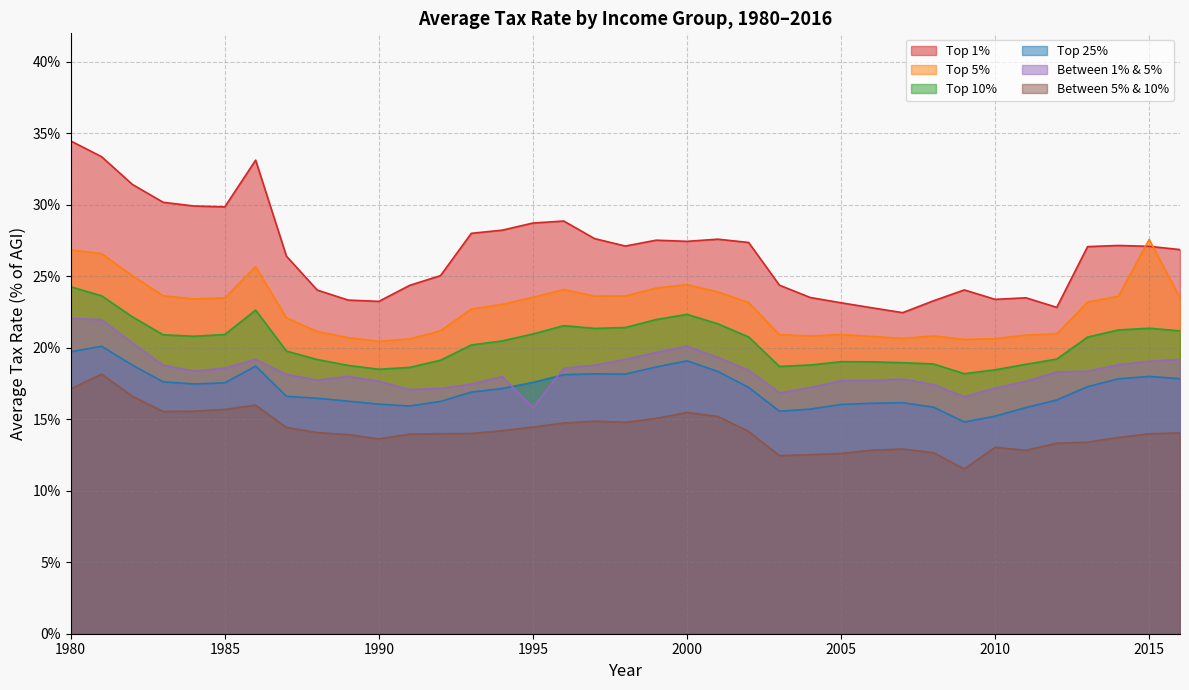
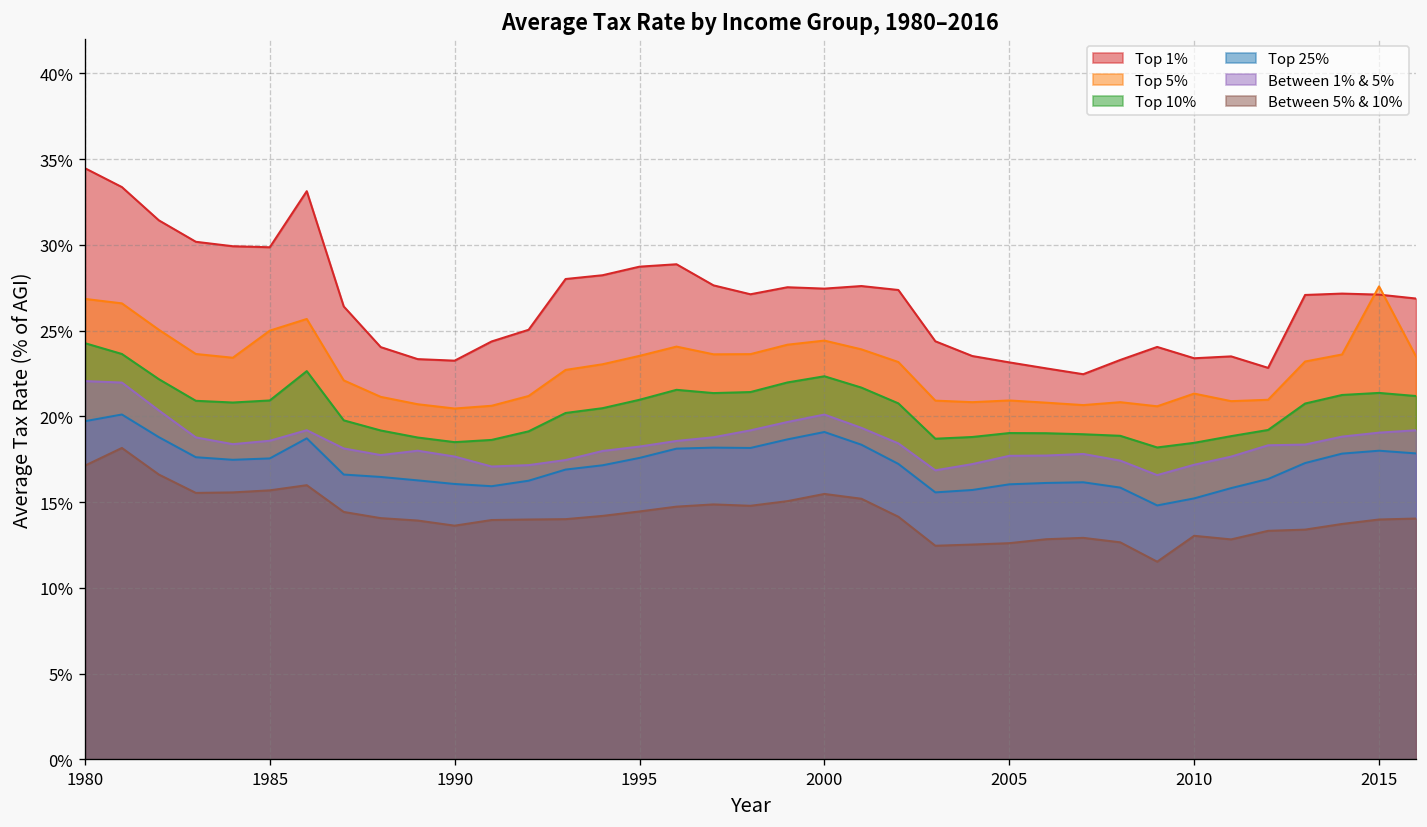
  {
    "Top 1%": {
      "1980": "34.5%",
      "1985": "29.9%",
      "1990": "23.3%",
      "1995": "28.7%",
      "2000": "27.5%",
      "2005": "23.2%",
      "2010": "23.4%",
      "2015": "27.1%"
    },
    "Top 5%": {
      "1980": "26.9%",
-     "1985": "23.5%",
+     "1985": "25.0%",
      "1990": "20.5%",
      "1995": "23.5%",
      "2000": "24.4%",
      "2005": "20.9%",
-     "2010": "20.6%",
+     "2010": "21.3%",
      "2015": "27.6%"
    },
    "Top 10%": {
      "1980": "24.3%",
      "1985": "20.9%",
      "1990": "18.5%",
      "1995": "21.0%",
      "2000": "22.3%",
      "2005": "19.0%",
      "2010": "18.5%",
      "2015": "21.4%"
    },
    "Top 25%": {
      "1980": "19.7%",
      "1985": "17.5%",
      "1990": "16.1%",
      "1995": "17.6%",
      "2000": "19.1%",
      "2005": "16.0%",
      "2010": "15.2%",
      "2015": "18.0%"
    },
    "Between 1% & 5%": {
      "1980": "22.1%",
      "1985": "18.6%",
      "1990": "17.7%",
-     "1995": "15.8%",
+     "1995": "18.2%",
      "2000": "20.1%",
      "2005": "17.7%",
      "2010": "17.2%",
      "2015": "19.1%"
    },
    "Between 5% & 10%": {
      "1980": "17.1%",
      "1985": "15.7%",
      "1990": "13.6%",
      "1995": "14.5%",
      "2000": "15.5%",
      "2005": "12.6%",
      "2010": "13.0%",
      "2015": "14.0%"
    }
  }
